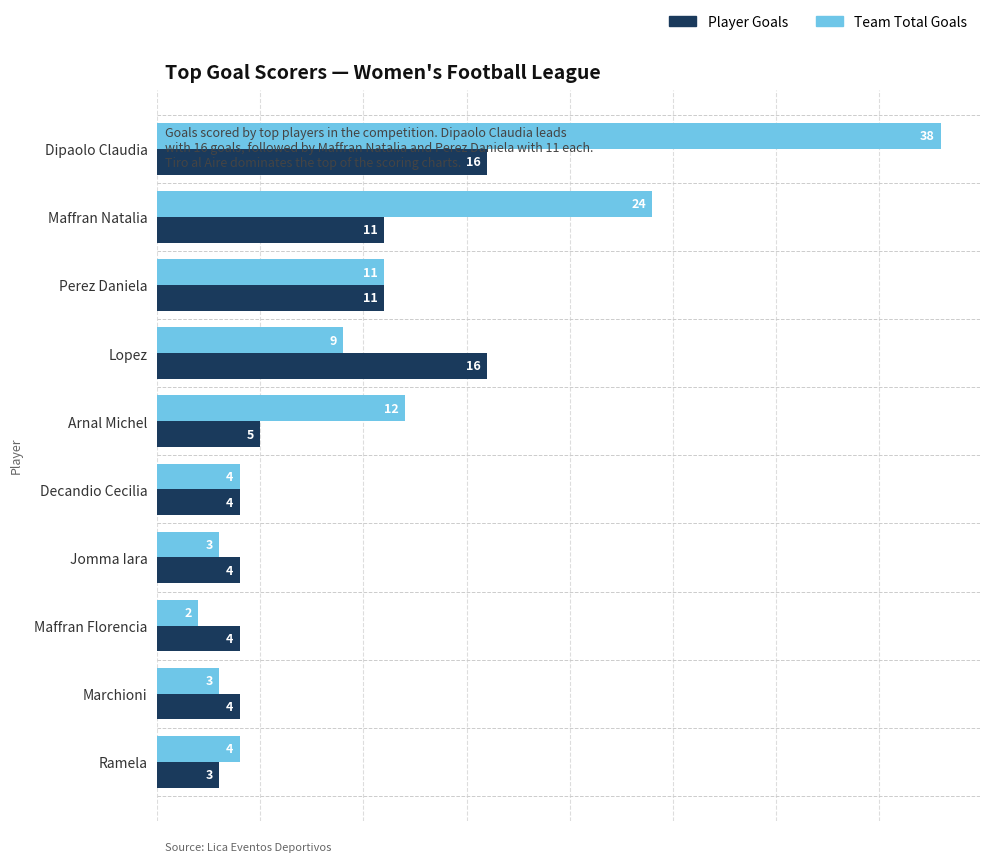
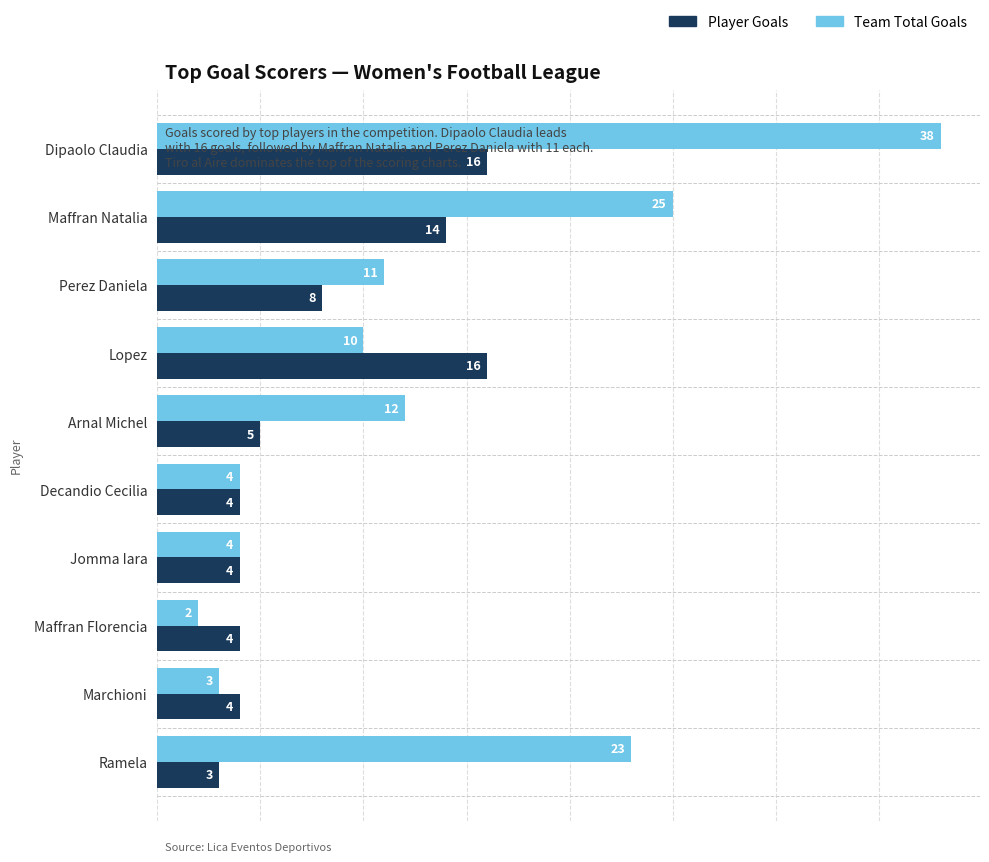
  {
    "Player Goals": {
      "Dipaolo Claudia": 16,
-     "Maffran Natalia": 11,
-     "Perez Daniela": 11,
+     "Maffran Natalia": 14,
+     "Perez Daniela": 8,
      "Lopez": 16,
      "Arnal Michel": 5,
      "Decandio Cecilia": 4,
      "Jomma Iara": 4,
      "Maffran Florencia": 4,
      "Marchioni": 4,
      "Ramela": 3
    },
    "Team Total Goals": {
      "Dipaolo Claudia": 38,
-     "Maffran Natalia": 24,
+     "Maffran Natalia": 25,
      "Perez Daniela": 11,
-     "Lopez": 9,
+     "Lopez": 10,
      "Arnal Michel": 12,
      "Decandio Cecilia": 4,
-     "Jomma Iara": 3,
+     "Jomma Iara": 4,
      "Maffran Florencia": 2,
      "Marchioni": 3,
-     "Ramela": 4
+     "Ramela": 23
    }
  }
